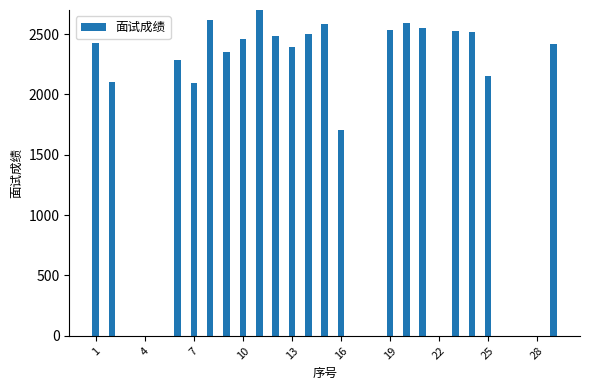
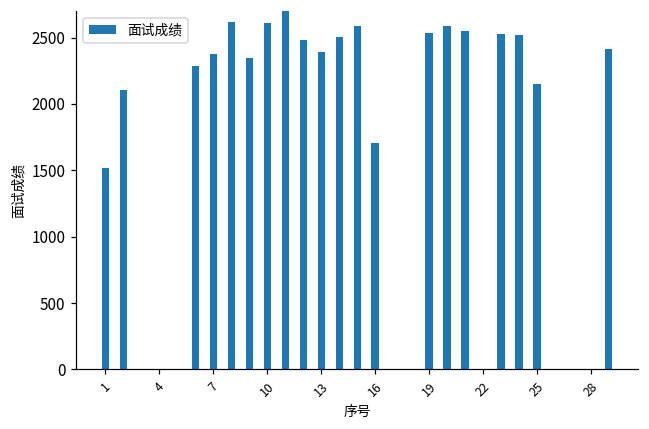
  {
-   "1": 2420,
+   "1": 1520,
    "4": 0,
-   "7": 2090,
-   "10": 2460,
+   "7": 2380,
+   "10": 2610,
    "13": 2390,
    "16": 1710,
    "19": 2530,
    "22": 0,
    "25": 2150,
    "28": 0
  }
